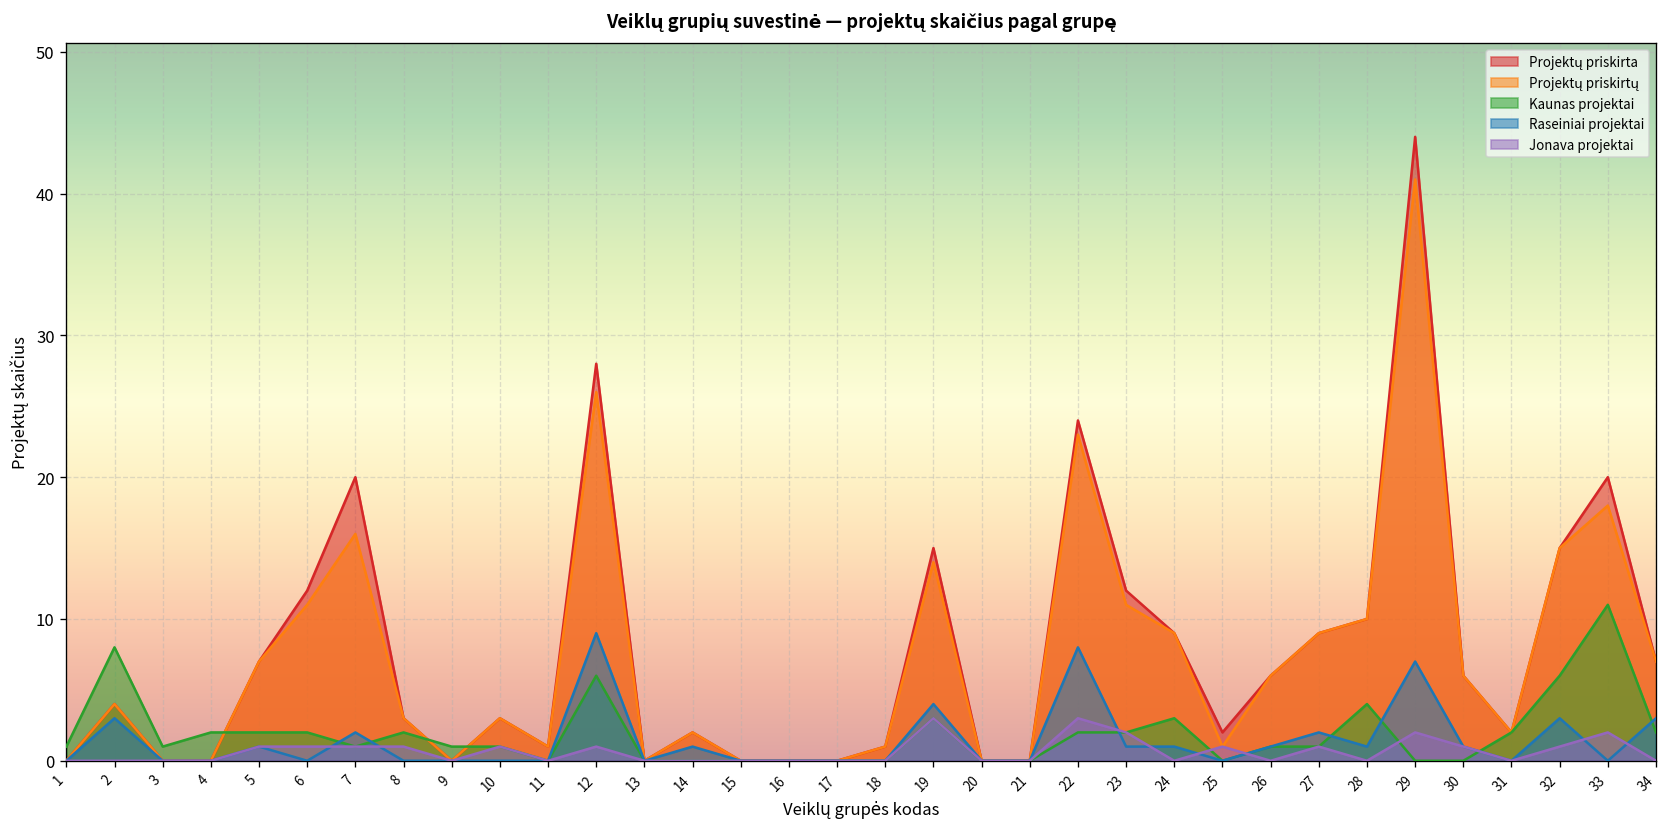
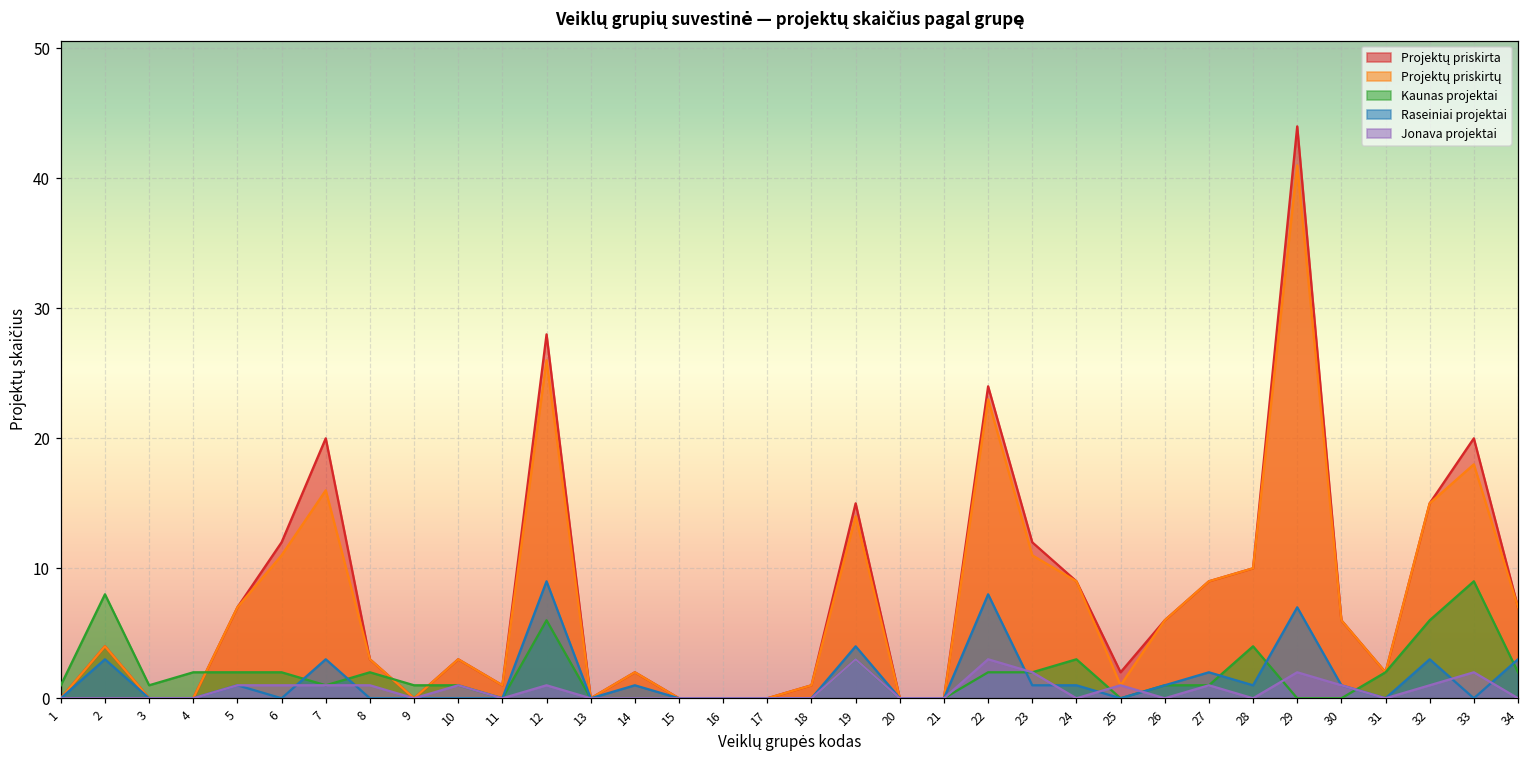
  {
    "Projektų priskirta": {
      "6": 12,
      "7": 20,
      "12": 28,
      "19": 15,
      "22": 24,
      "23": 12,
      "25": 2,
      "29": 44,
      "33": 20
    },
    "Projektų priskirtų": {
      "6": 11,
      "7": 16,
      "12": 26,
      "19": 14,
      "22": 23,
      "23": 11,
      "29": 41,
      "33": 18
    },
    "Kaunas projektai": {
      "1": 1,
      "2": 8,
      "3": 1,
      "4": 2,
      "5": 2,
      "6": 2,
      "8": 2,
      "9": 1,
      "12": 6,
      "22": 2,
      "24": 3,
      "28": 4,
      "29": 0,
      "30": 0,
      "32": 6,
-     "33": 11,
+     "33": 9,
      "34": 2
    },
    "Raseiniai projektai": {
      "2": 3,
      "6": 0,
-     "7": 2,
+     "7": 3,
      "8": 0,
      "10": 0,
      "12": 9,
      "14": 1,
      "19": 4,
      "22": 8,
      "23": 1,
      "24": 1,
      "27": 2,
      "28": 1,
      "29": 7,
      "32": 3,
      "33": 0,
      "34": 3
    },
    "Jonava projektai": {
      "2": 0,
      "6": 1,
      "8": 1,
      "12": 1,
      "22": 3,
      "24": 0,
      "26": 0,
      "28": 0,
      "29": 2,
      "32": 1,
      "33": 2,
      "34": 0
    }
  }
